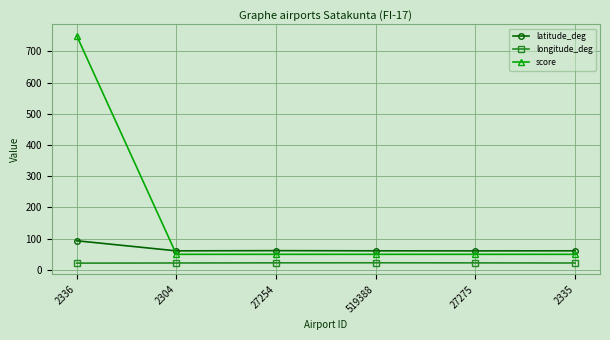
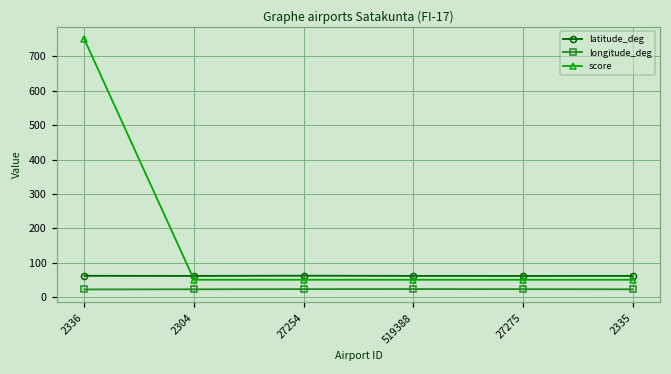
  {
    "latitude_deg": {
-     "2336": 90,
+     "2336": 60,
      "2304": 60,
      "27254": 60,
      "519388": 60,
      "27275": 60,
      "2335": 60
    }
  }
